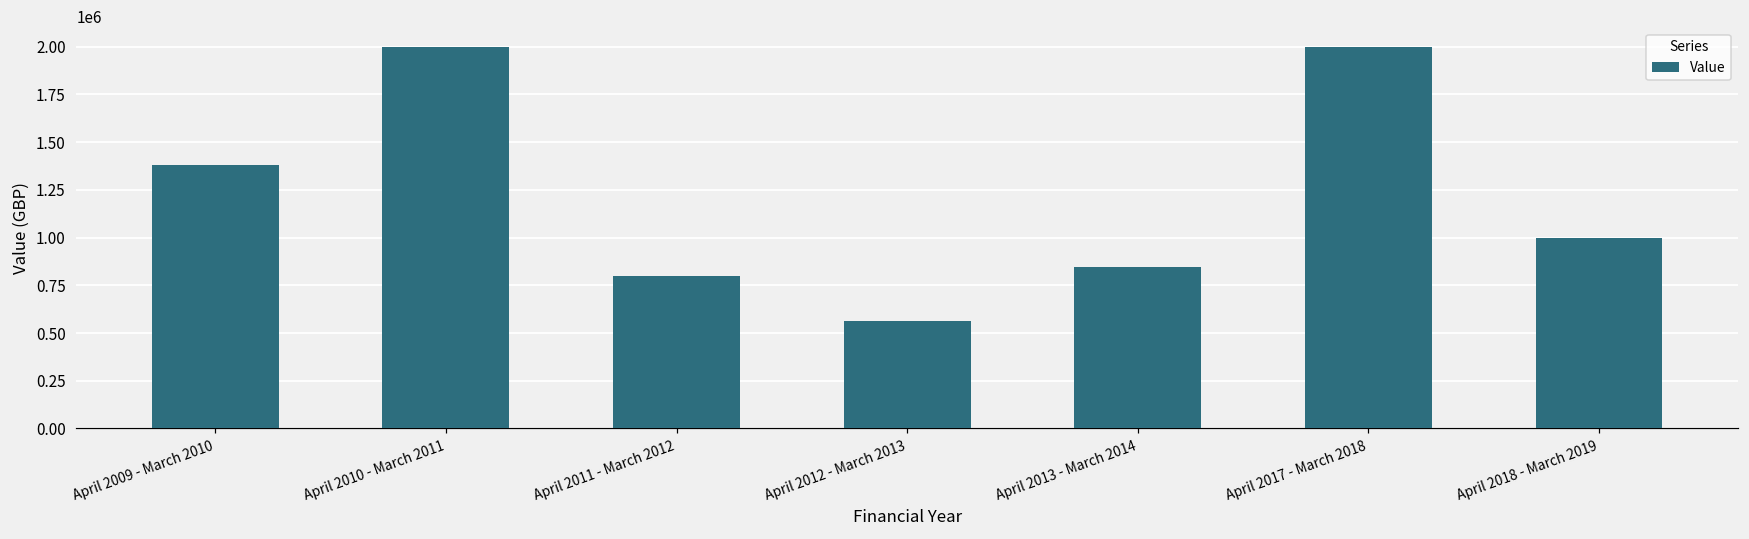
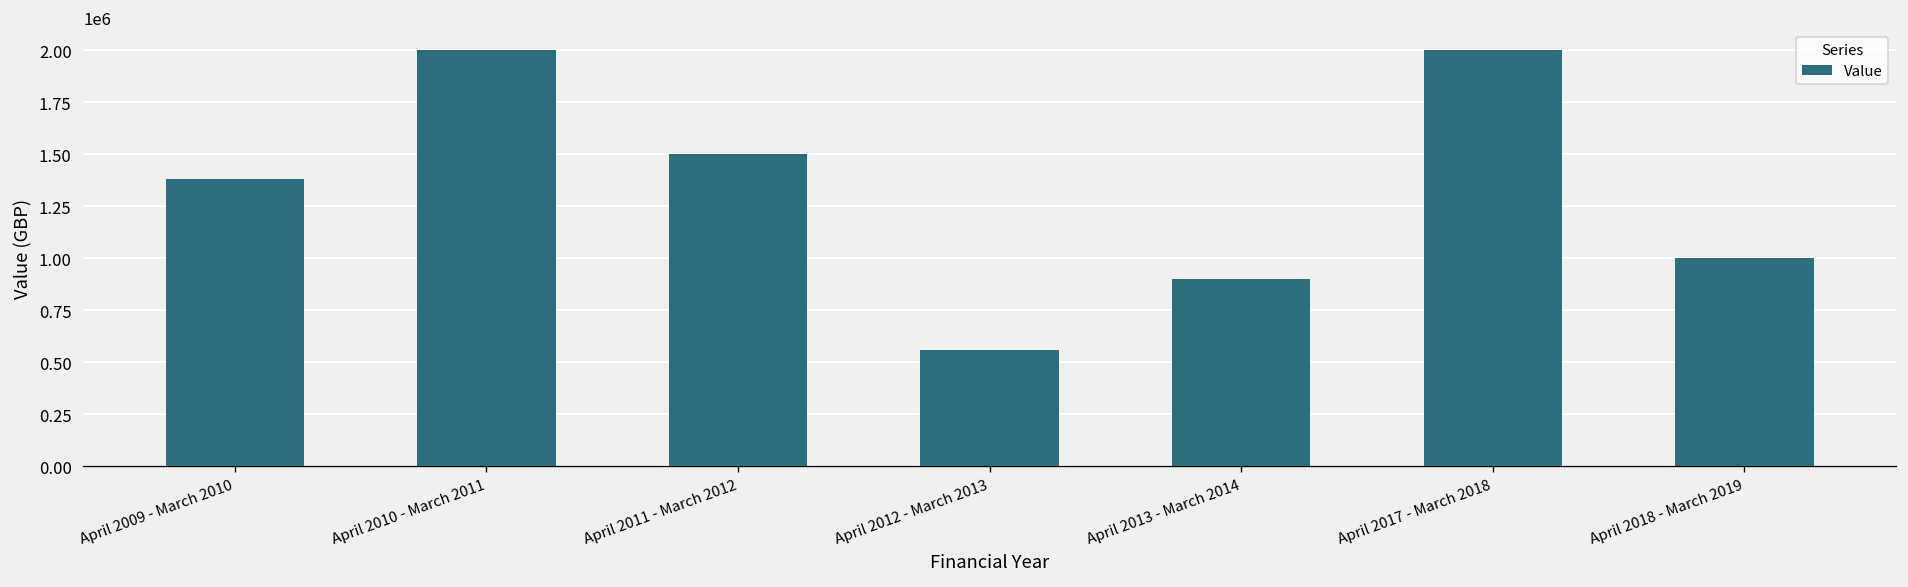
  {
    "April 2009 - March 2010": 1380000,
    "April 2010 - March 2011": 2000000,
-   "April 2011 - March 2012": 800000,
+   "April 2011 - March 2012": 1500000,
    "April 2012 - March 2013": 560000,
-   "April 2013 - March 2014": 850000,
+   "April 2013 - March 2014": 900000,
    "April 2017 - March 2018": 2000000,
    "April 2018 - March 2019": 1000000
  }
